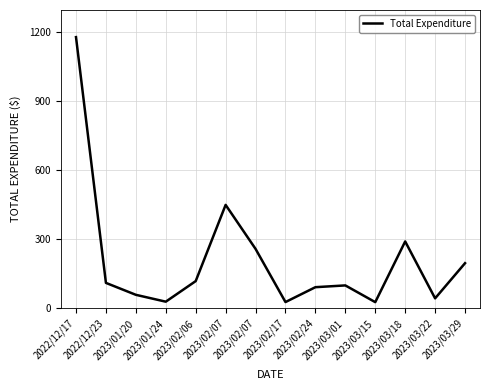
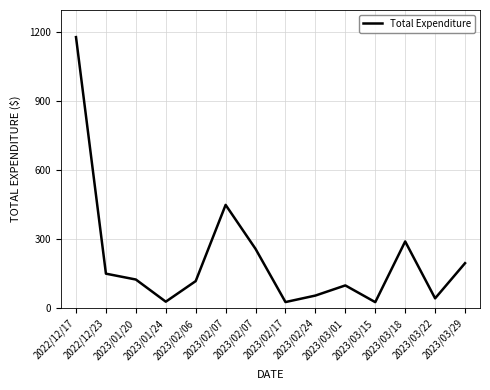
  {
    "2022/12/17": 1180,
-   "2022/12/23": 110,
-   "2023/01/20": 60,
+   "2022/12/23": 150,
+   "2023/01/20": 120,
    "2023/01/24": 30,
    "2023/02/06": 120,
    "2023/02/17": 30,
-   "2023/02/24": 90,
+   "2023/02/24": 60,
    "2023/03/01": 100,
    "2023/03/15": 30,
    "2023/03/18": 290,
    "2023/03/22": 40,
    "2023/03/29": 200
  }
